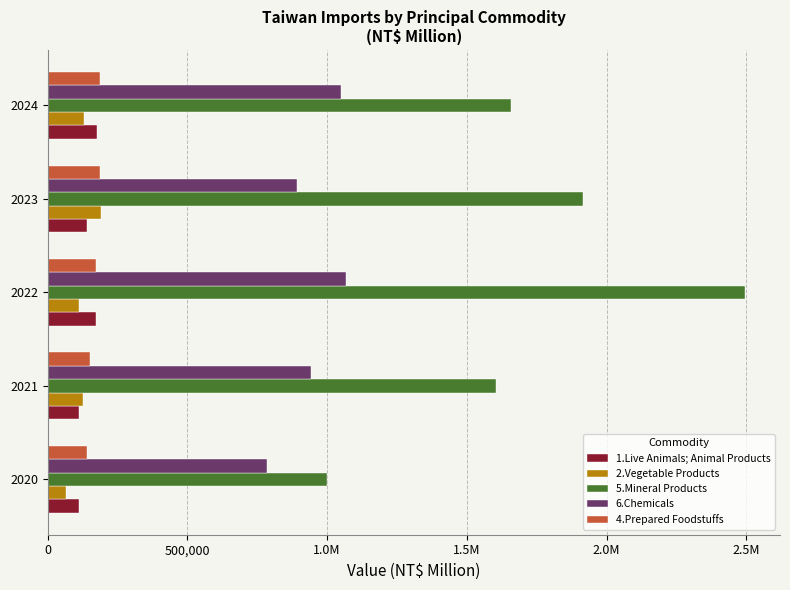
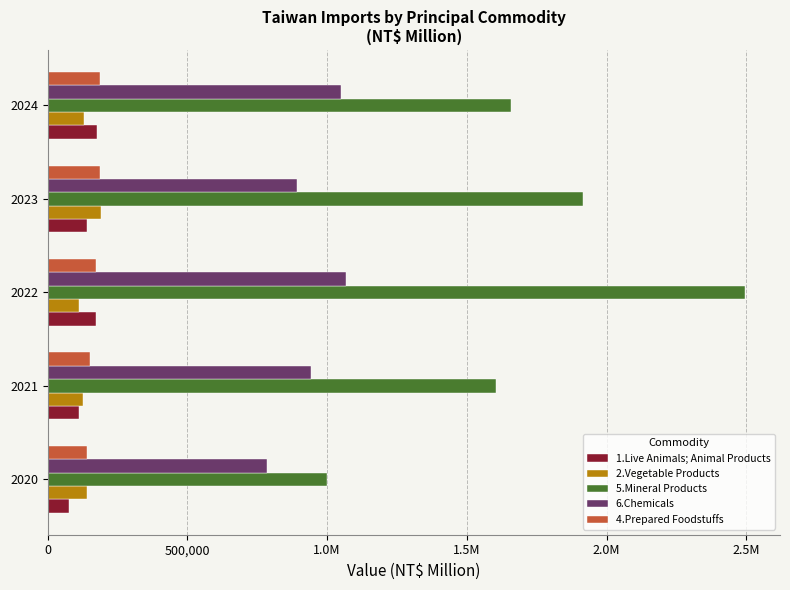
  {
    "1.Live Animals; Animal Products": {
      "2024": "180,000",
      "2023": "140,000",
      "2022": "170,000",
      "2021": "110,000",
-     "2020": "110,000"
+     "2020": "70,000"
    },
    "2.Vegetable Products": {
      "2024": "130,000",
      "2023": "190,000",
      "2022": "110,000",
      "2021": "130,000",
-     "2020": "70,000"
+     "2020": "140,000"
    },
    "5.Mineral Products": {
      "2024": "1,660,000",
      "2023": "1,920,000",
      "2022": "2,500,000",
      "2021": "1,610,000",
      "2020": "1,000,000"
    },
    "6.Chemicals": {
      "2024": "1,050,000",
      "2023": "890,000",
      "2022": "1,070,000",
      "2021": "940,000",
      "2020": "780,000"
    },
    "4.Prepared Foodstuffs": {
      "2024": "190,000",
      "2023": "190,000",
      "2022": "170,000",
      "2021": "150,000",
      "2020": "140,000"
    }
  }
